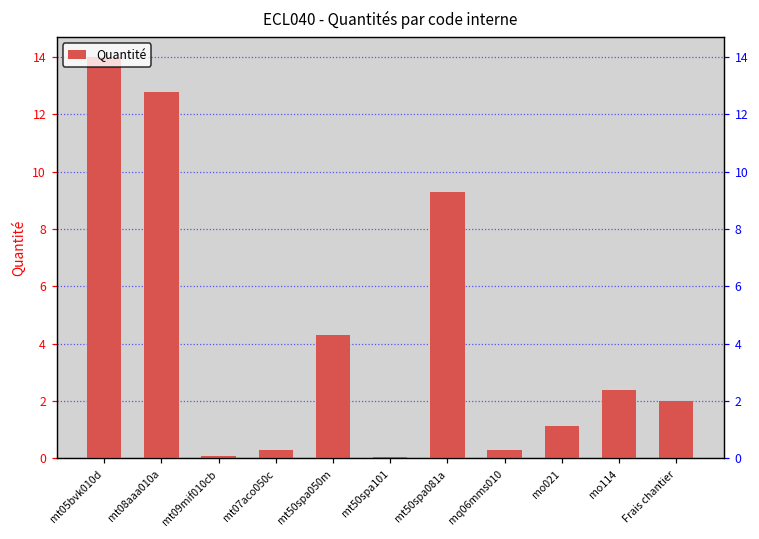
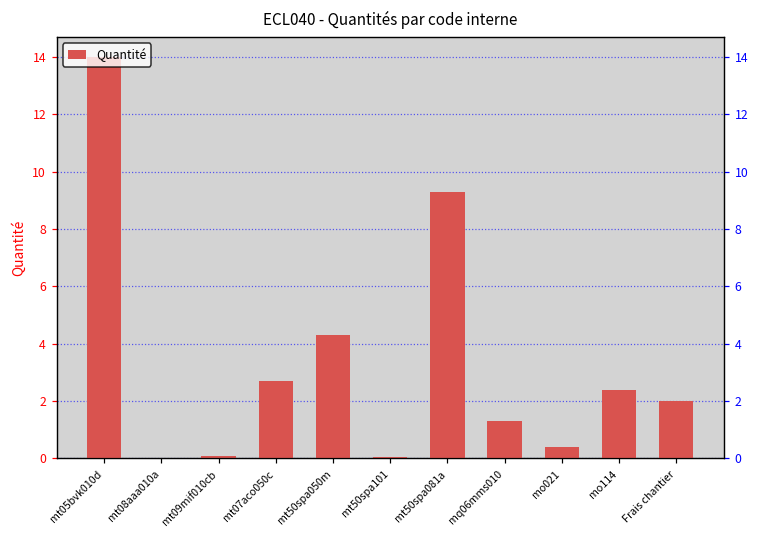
  {
-   "mt08aaa010a": 12.8,
-   "mt07aco050c": 0.3,
+   "mt08aaa010a": 0.0,
+   "mt07aco050c": 2.7,
    "mt50spa050m": 4.3,
    "mt50spa081a": 9.3,
-   "mq06mms010": 0.3,
-   "mo021": 1.1,
+   "mq06mms010": 1.3,
+   "mo021": 0.4,
    "mo114": 2.4,
    "Frais chantier": 2.0
  }
